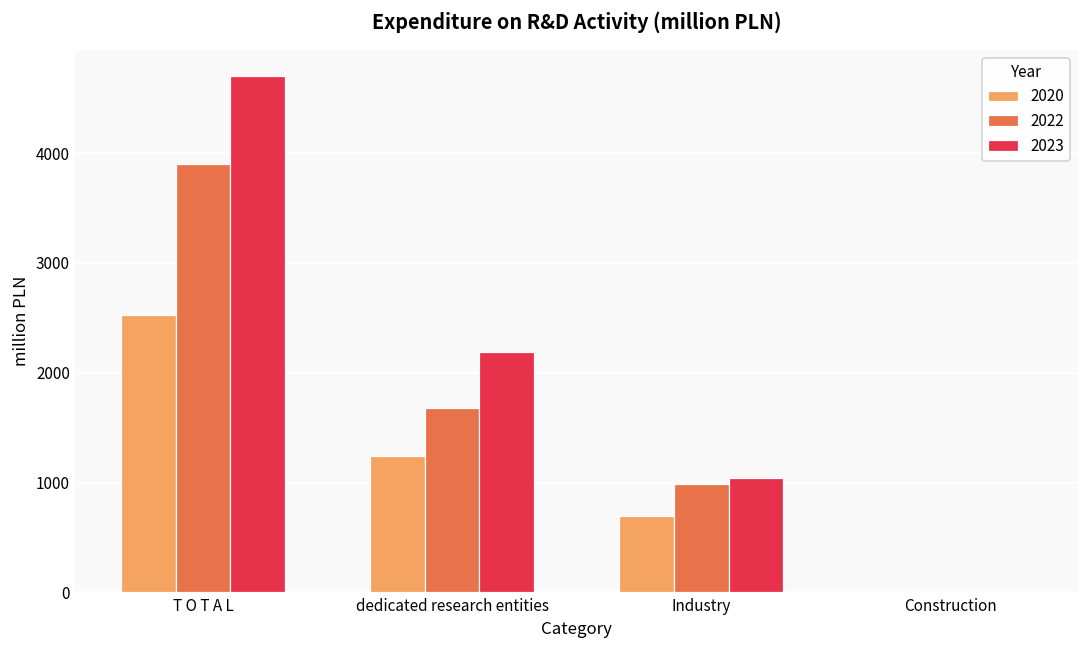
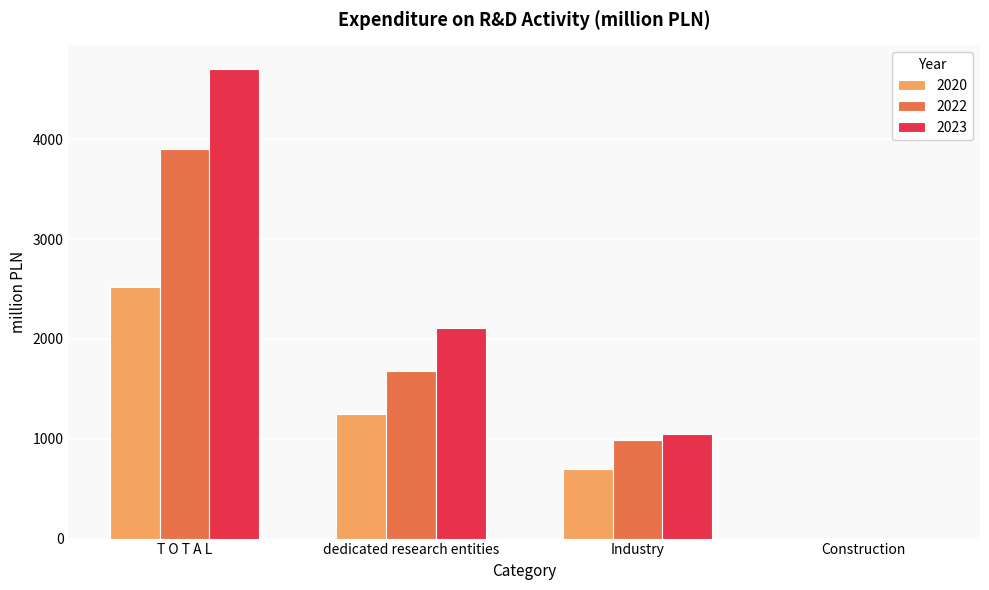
  {
    "2023": {
      "T O T A L": 4700,
-     "dedicated research entities": 2200,
+     "dedicated research entities": 2100,
      "Industry": 1000,
      "Construction": 0
    }
  }
